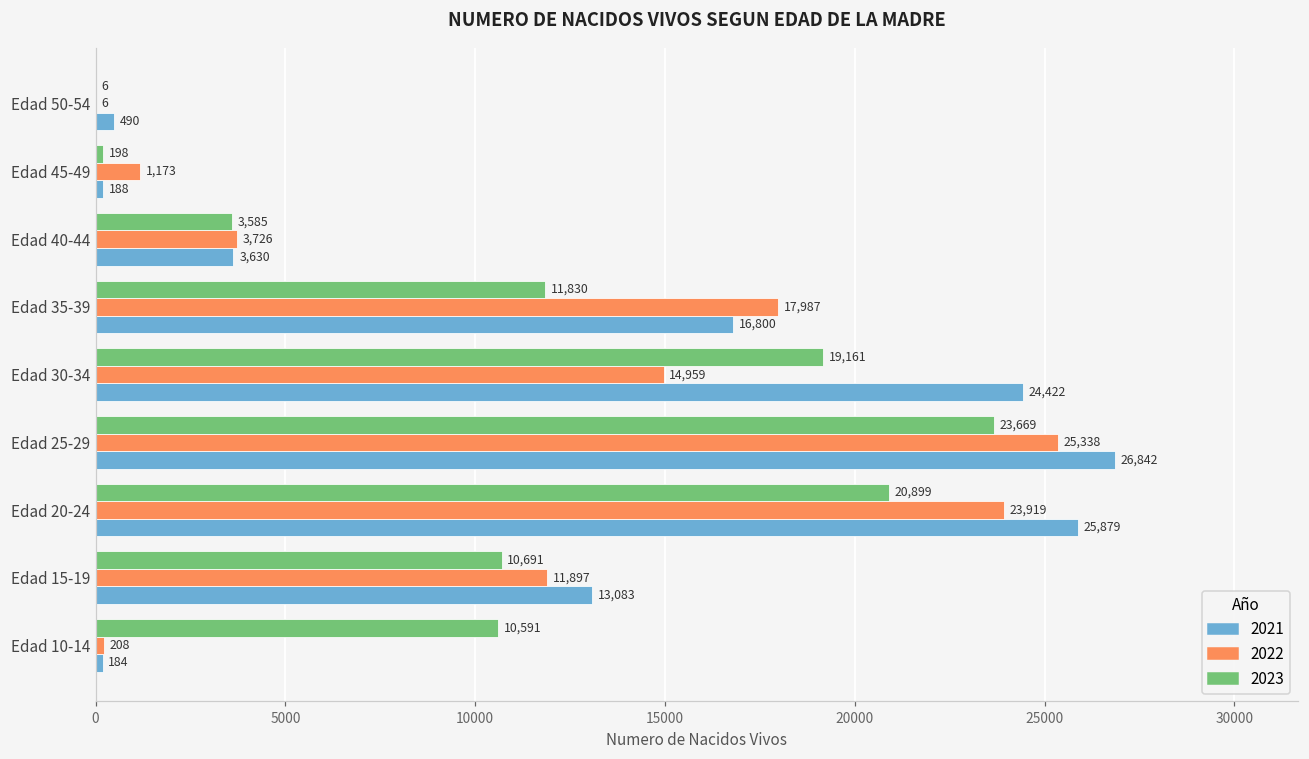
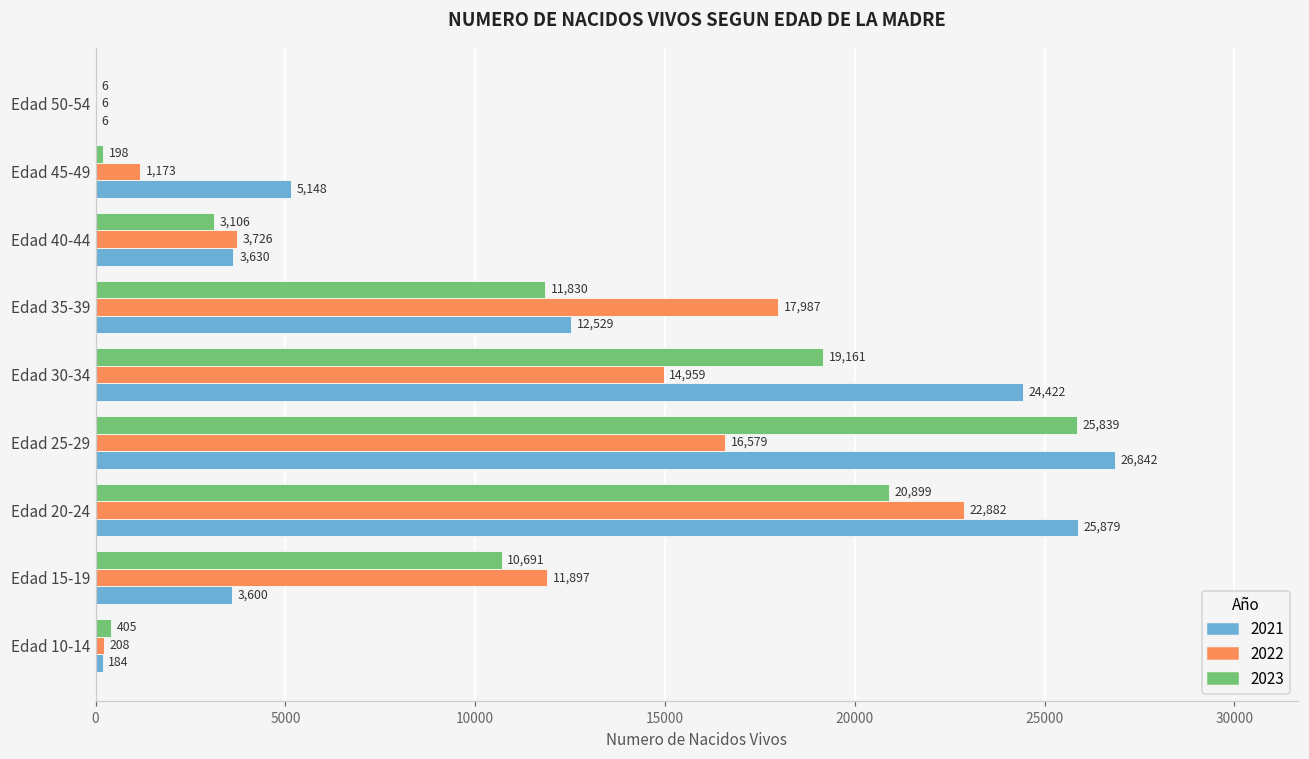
  {
    "2021": {
-     "Edad 50-54": "490",
-     "Edad 45-49": "188",
+     "Edad 50-54": "6",
+     "Edad 45-49": "5,148",
      "Edad 40-44": "3,630",
-     "Edad 35-39": "16,800",
+     "Edad 35-39": "12,529",
      "Edad 30-34": "24,422",
      "Edad 25-29": "26,842",
      "Edad 20-24": "25,879",
-     "Edad 15-19": "13,083",
+     "Edad 15-19": "3,600",
      "Edad 10-14": "184"
    },
    "2022": {
      "Edad 50-54": "6",
      "Edad 45-49": "1,173",
      "Edad 40-44": "3,726",
      "Edad 35-39": "17,987",
      "Edad 30-34": "14,959",
-     "Edad 25-29": "25,338",
-     "Edad 20-24": "23,919",
+     "Edad 25-29": "16,579",
+     "Edad 20-24": "22,882",
      "Edad 15-19": "11,897",
      "Edad 10-14": "208"
    },
    "2023": {
      "Edad 50-54": "6",
      "Edad 45-49": "198",
-     "Edad 40-44": "3,585",
+     "Edad 40-44": "3,106",
      "Edad 35-39": "11,830",
      "Edad 30-34": "19,161",
-     "Edad 25-29": "23,669",
+     "Edad 25-29": "25,839",
      "Edad 20-24": "20,899",
      "Edad 15-19": "10,691",
-     "Edad 10-14": "10,591"
+     "Edad 10-14": "405"
    }
  }
